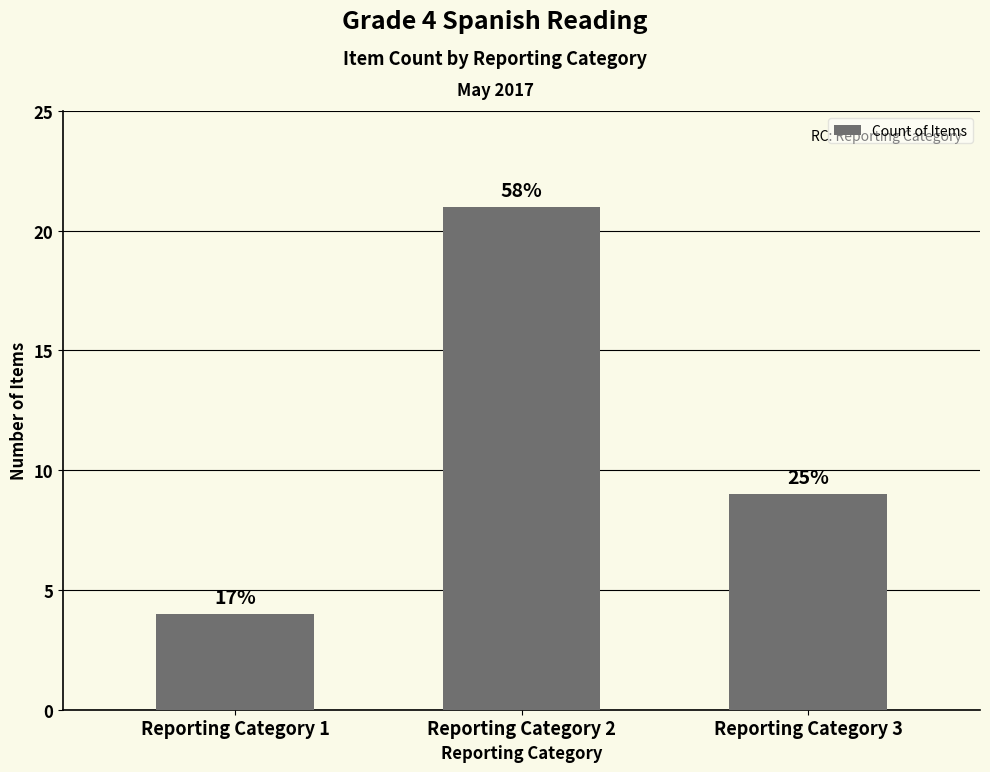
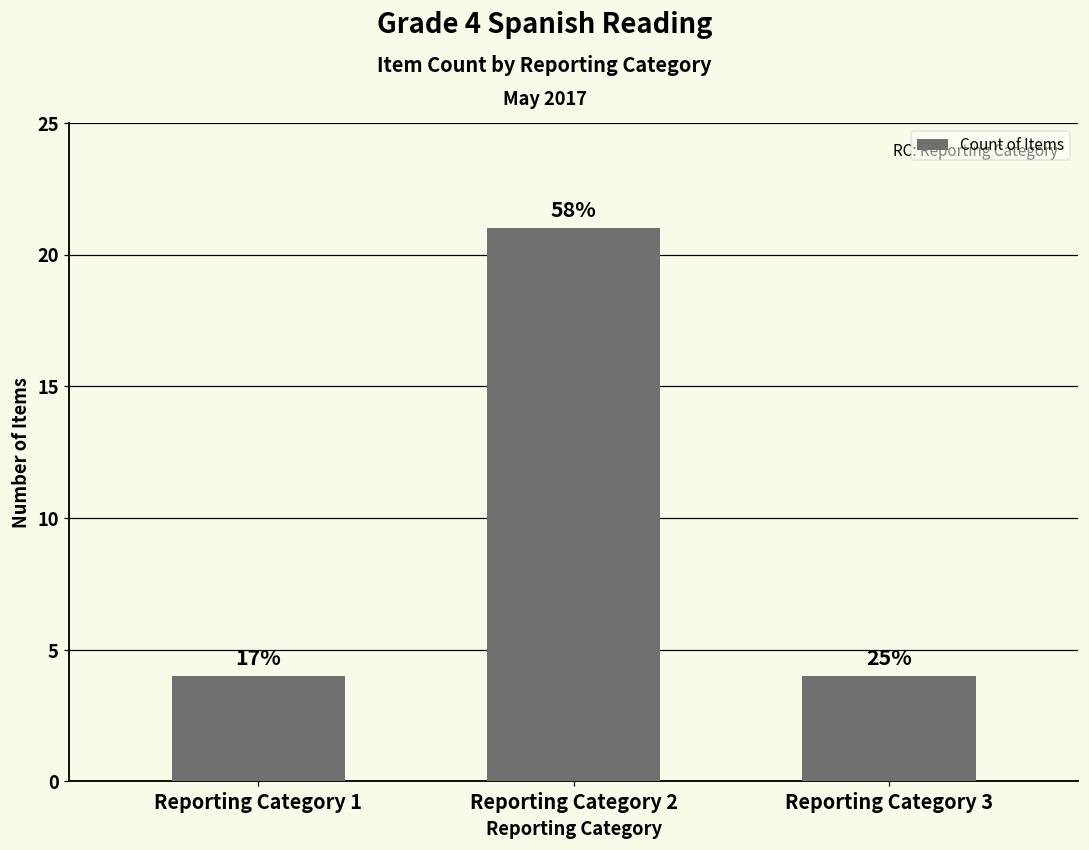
  {
-   "Reporting Category 3": 9
+   "Reporting Category 3": 4
  }
